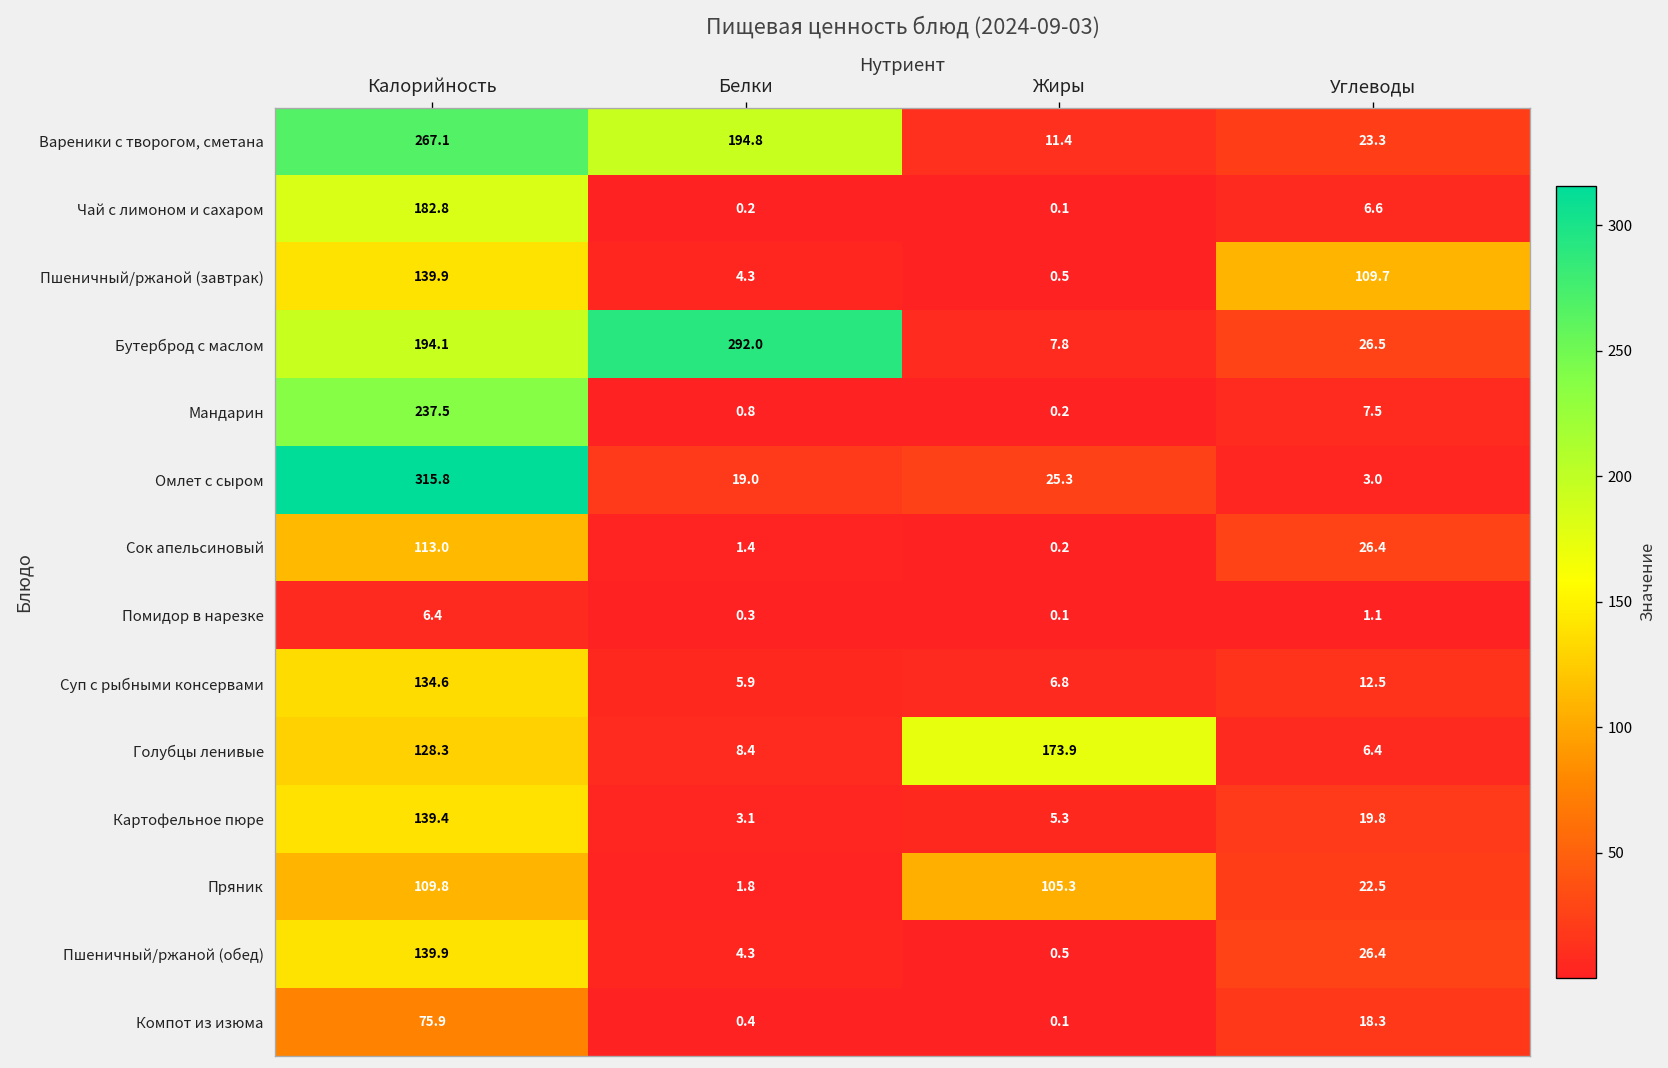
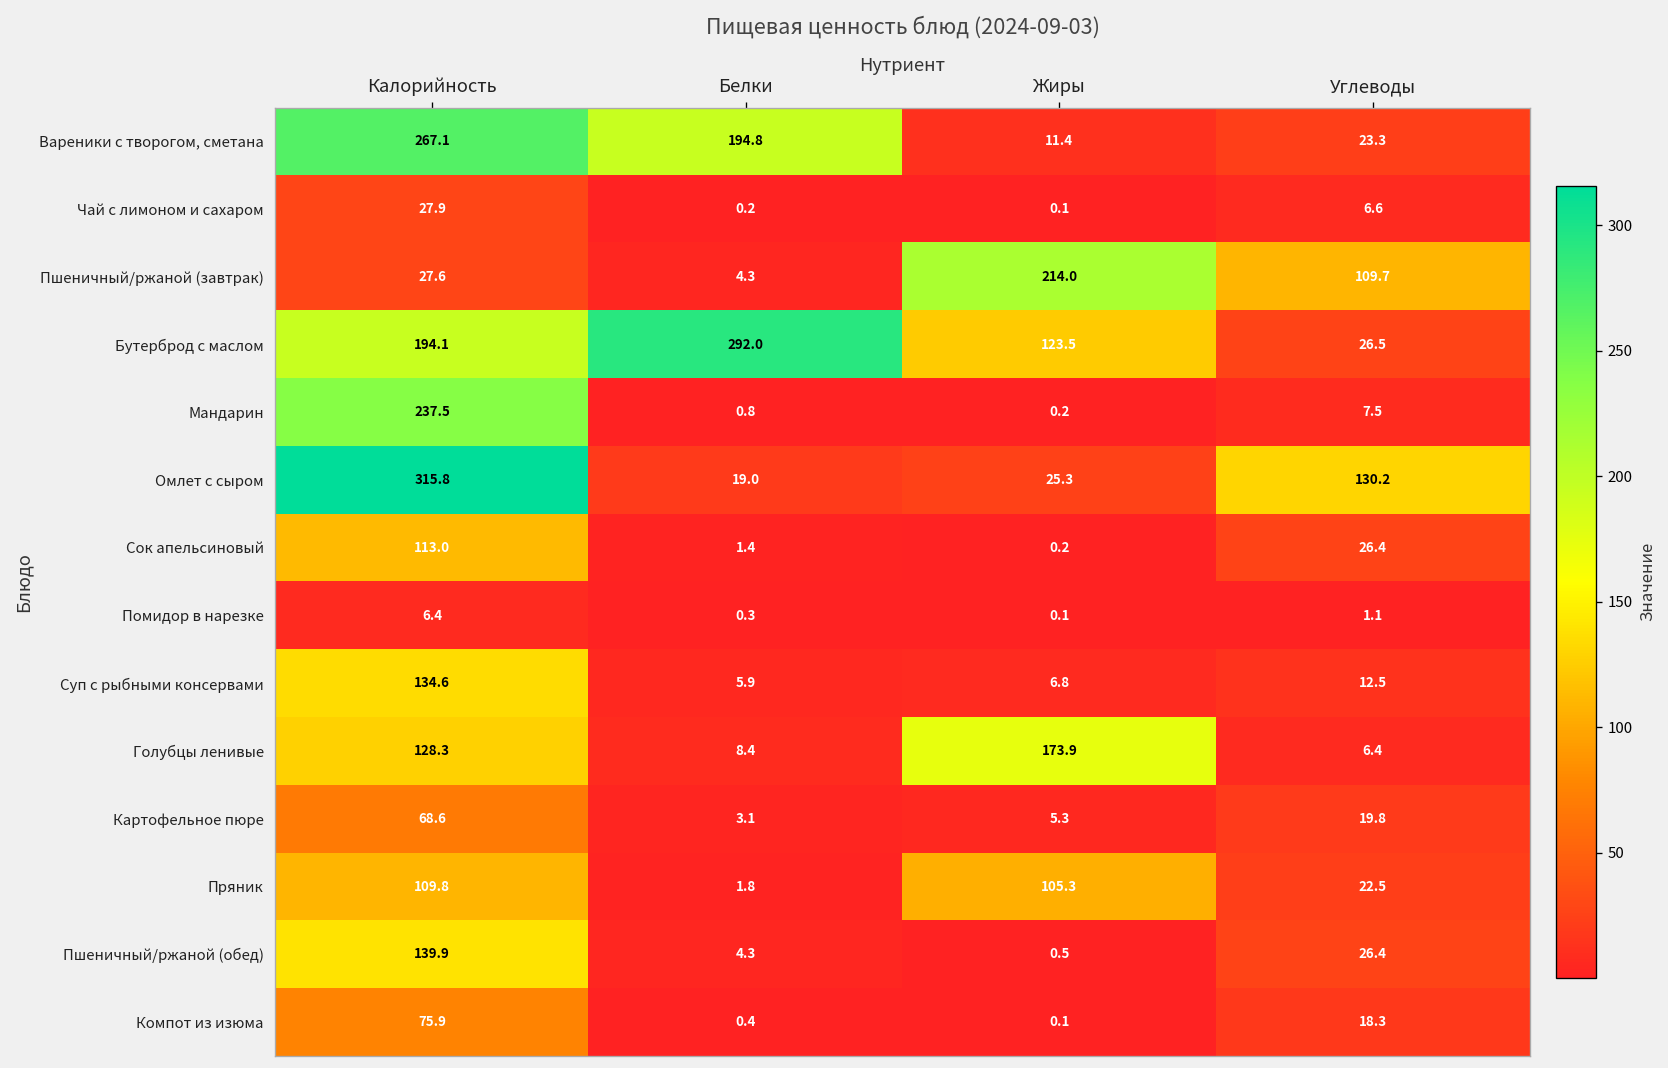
  {
    "Вареники с творогом, сметана": {
      "Калорийность": 267.1,
      "Белки": 194.8,
      "Жиры": 11.4,
      "Углеводы": 23.3
    },
    "Чай с лимоном и сахаром": {
-     "Калорийность": 182.8,
+     "Калорийность": 27.9,
      "Белки": 0.2,
      "Жиры": 0.1,
      "Углеводы": 6.6
    },
    "Пшеничный/ржаной (завтрак)": {
-     "Калорийность": 139.9,
+     "Калорийность": 27.6,
      "Белки": 4.3,
-     "Жиры": 0.5,
+     "Жиры": 214.0,
      "Углеводы": 109.7
    },
    "Бутерброд с маслом": {
      "Калорийность": 194.1,
      "Белки": 292.0,
-     "Жиры": 7.8,
+     "Жиры": 123.5,
      "Углеводы": 26.5
    },
    "Мандарин": {
      "Калорийность": 237.5,
      "Белки": 0.8,
      "Жиры": 0.2,
      "Углеводы": 7.5
    },
    "Омлет с сыром": {
      "Калорийность": 315.8,
      "Белки": 19.0,
      "Жиры": 25.3,
-     "Углеводы": 3.0
+     "Углеводы": 130.2
    },
    "Сок апельсиновый": {
      "Калорийность": 113.0,
      "Белки": 1.4,
      "Жиры": 0.2,
      "Углеводы": 26.4
    },
    "Помидор в нарезке": {
      "Калорийность": 6.4,
      "Белки": 0.3,
      "Жиры": 0.1,
      "Углеводы": 1.1
    },
    "Суп с рыбными консервами": {
      "Калорийность": 134.6,
      "Белки": 5.9,
      "Жиры": 6.8,
      "Углеводы": 12.5
    },
    "Голубцы ленивые": {
      "Калорийность": 128.3,
      "Белки": 8.4,
      "Жиры": 173.9,
      "Углеводы": 6.4
    },
    "Картофельное пюре": {
-     "Калорийность": 139.4,
+     "Калорийность": 68.6,
      "Белки": 3.1,
      "Жиры": 5.3,
      "Углеводы": 19.8
    },
    "Пряник": {
      "Калорийность": 109.8,
      "Белки": 1.8,
      "Жиры": 105.3,
      "Углеводы": 22.5
    },
    "Пшеничный/ржаной (обед)": {
      "Калорийность": 139.9,
      "Белки": 4.3,
      "Жиры": 0.5,
      "Углеводы": 26.4
    },
    "Компот из изюма": {
      "Калорийность": 75.9,
      "Белки": 0.4,
      "Жиры": 0.1,
      "Углеводы": 18.3
    }
  }
